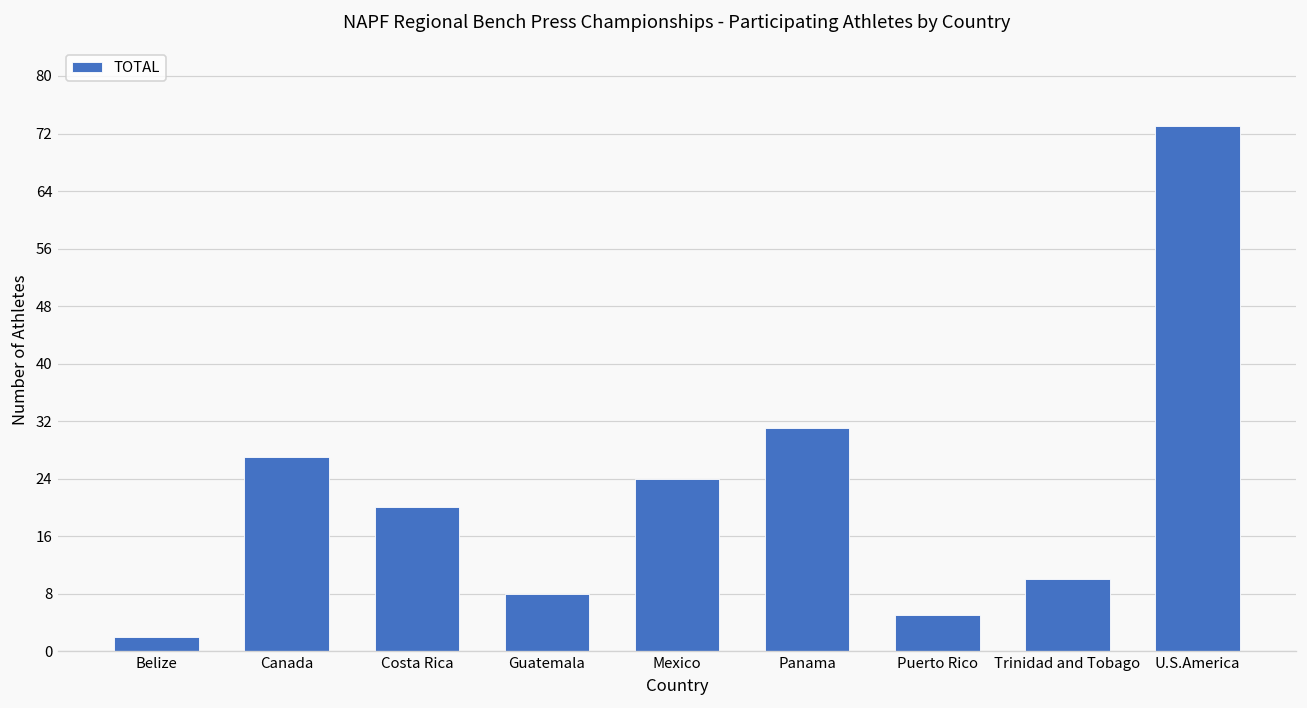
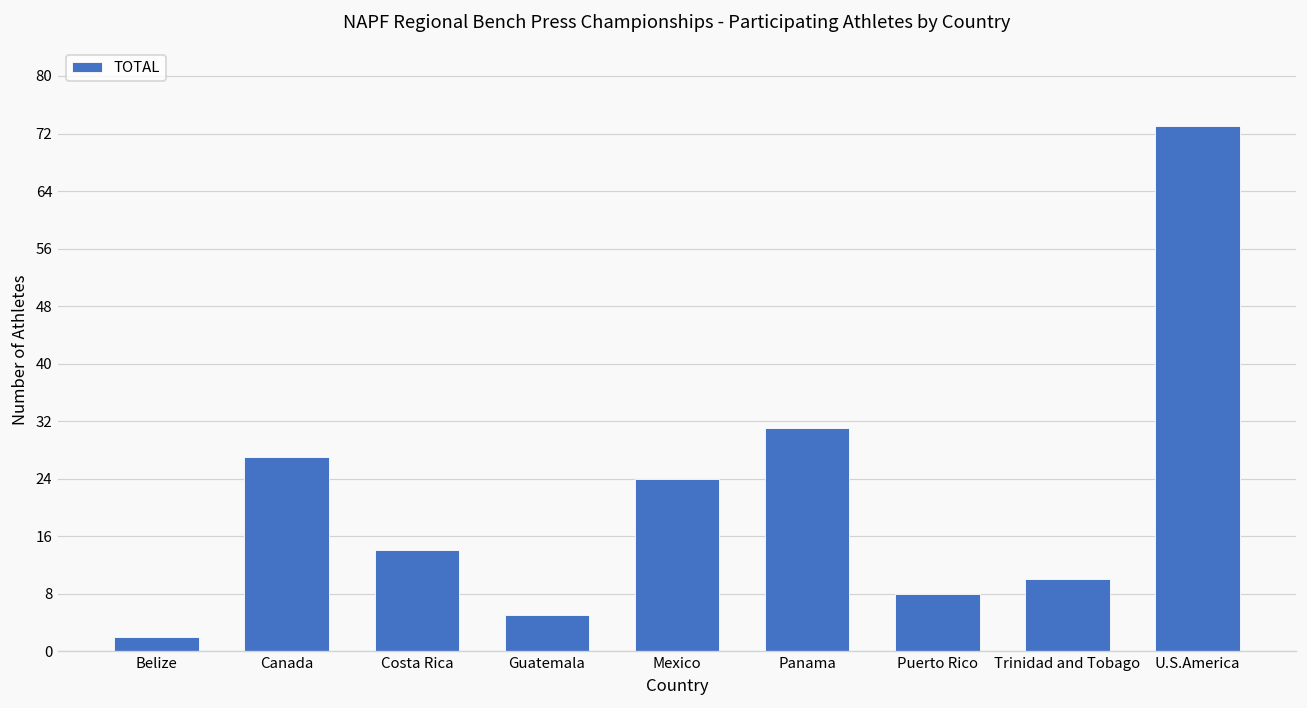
  {
    "Belize": 2,
    "Canada": 27,
-   "Costa Rica": 20,
-   "Guatemala": 8,
+   "Costa Rica": 14,
+   "Guatemala": 5,
    "Mexico": 24,
    "Panama": 31,
-   "Puerto Rico": 5,
+   "Puerto Rico": 8,
    "Trinidad and Tobago": 10,
    "U.S.America": 73
  }
